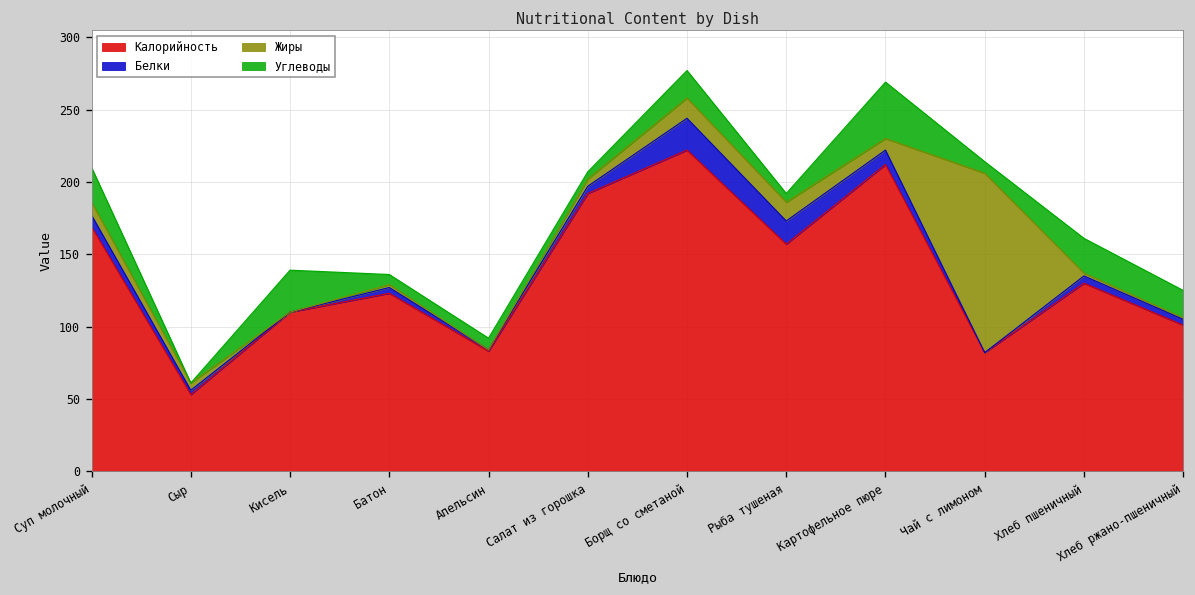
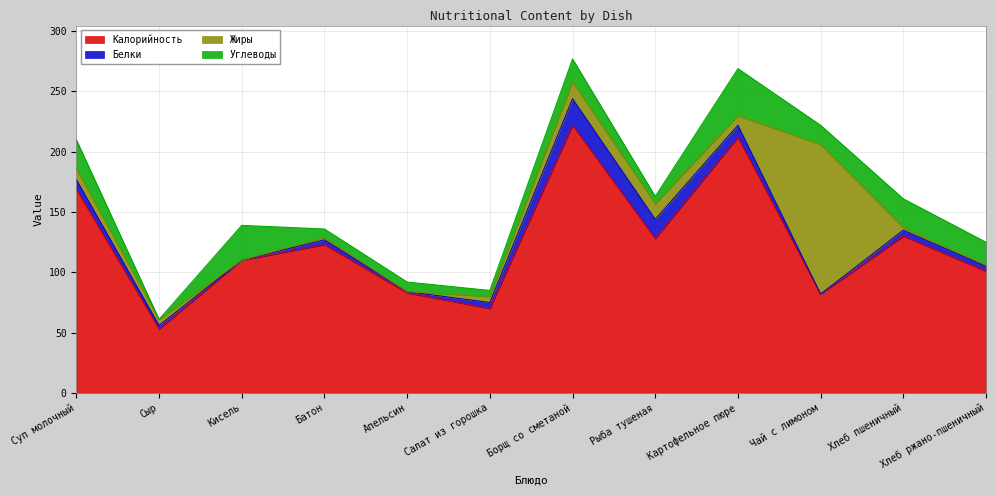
  {
    "Калорийность": {
      "Суп молочный": 169,
      "Сыр": 53,
      "Батон": 123,
-     "Салат из горошка": 192,
+     "Салат из горошка": 70,
      "Борщ со сметаной": 222,
-     "Рыба тушеная": 157,
+     "Рыба тушеная": 128,
      "Картофельное пюре": 212,
      "Хлеб пшеничный": 130,
      "Хлеб ржано-пшеничный": 101
    },
    "Белки": {
      "Суп молочный": 8,
      "Сыр": 3,
      "Салат из горошка": 5,
      "Борщ со сметаной": 22,
      "Рыба тушеная": 16,
      "Картофельное пюре": 10
    },
    "Жиры": {
      "Суп молочный": 9,
      "Салат из горошка": 5,
      "Борщ со сметаной": 14,
      "Рыба тушеная": 13,
      "Картофельное пюре": 8,
      "Чай с лимоном": 124
    },
    "Углеводы": {
      "Суп молочный": 24,
      "Кисель": 29,
      "Батон": 7,
      "Апельсин": 8,
      "Салат из горошка": 5,
      "Борщ со сметаной": 19,
      "Рыба тушеная": 6,
      "Картофельное пюре": 39,
-     "Чай с лимоном": 8,
+     "Чай с лимоном": 16,
      "Хлеб пшеничный": 24,
      "Хлеб ржано-пшеничный": 19
    }
  }
